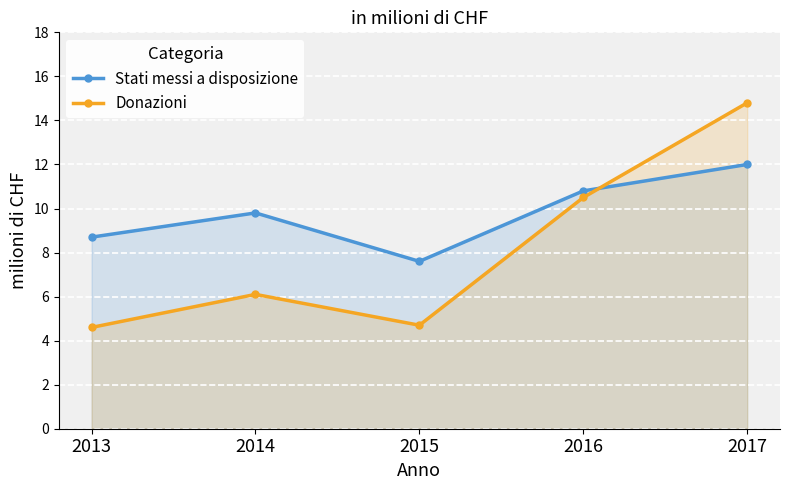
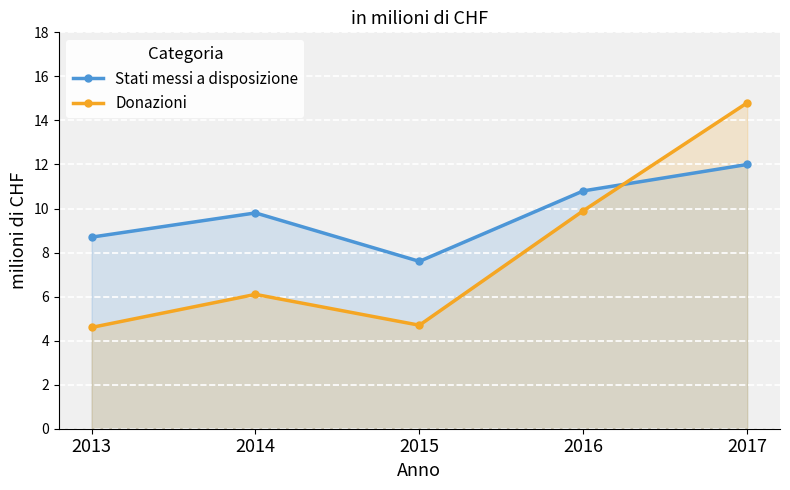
  {
    "Stati messi a disposizione": {
      "2013": 8.7,
      "2014": 9.8,
      "2015": 7.6,
      "2016": 10.8,
      "2017": 12.0
    },
    "Donazioni": {
      "2013": 4.6,
      "2014": 6.1,
      "2015": 4.7,
-     "2016": 10.5,
+     "2016": 9.9,
      "2017": 14.8
    }
  }
